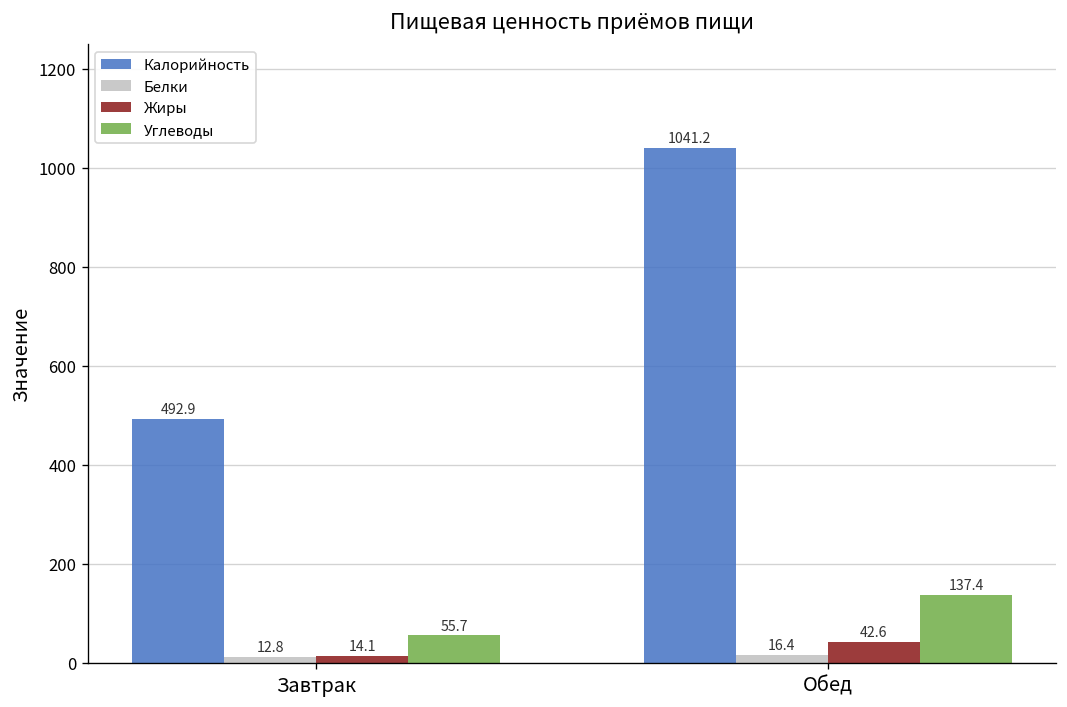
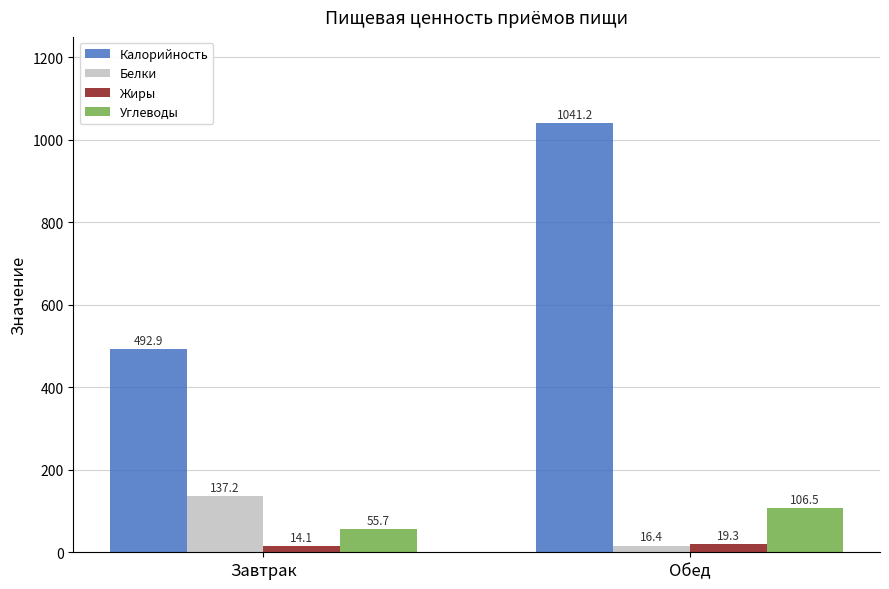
  {
    "Калорийность": {
      "Завтрак": 492.9,
      "Обед": 1041.2
    },
    "Белки": {
-     "Завтрак": 12.8,
+     "Завтрак": 137.2,
      "Обед": 16.4
    },
    "Жиры": {
      "Завтрак": 14.1,
-     "Обед": 42.6
+     "Обед": 19.3
    },
    "Углеводы": {
      "Завтрак": 55.7,
-     "Обед": 137.4
+     "Обед": 106.5
    }
  }
